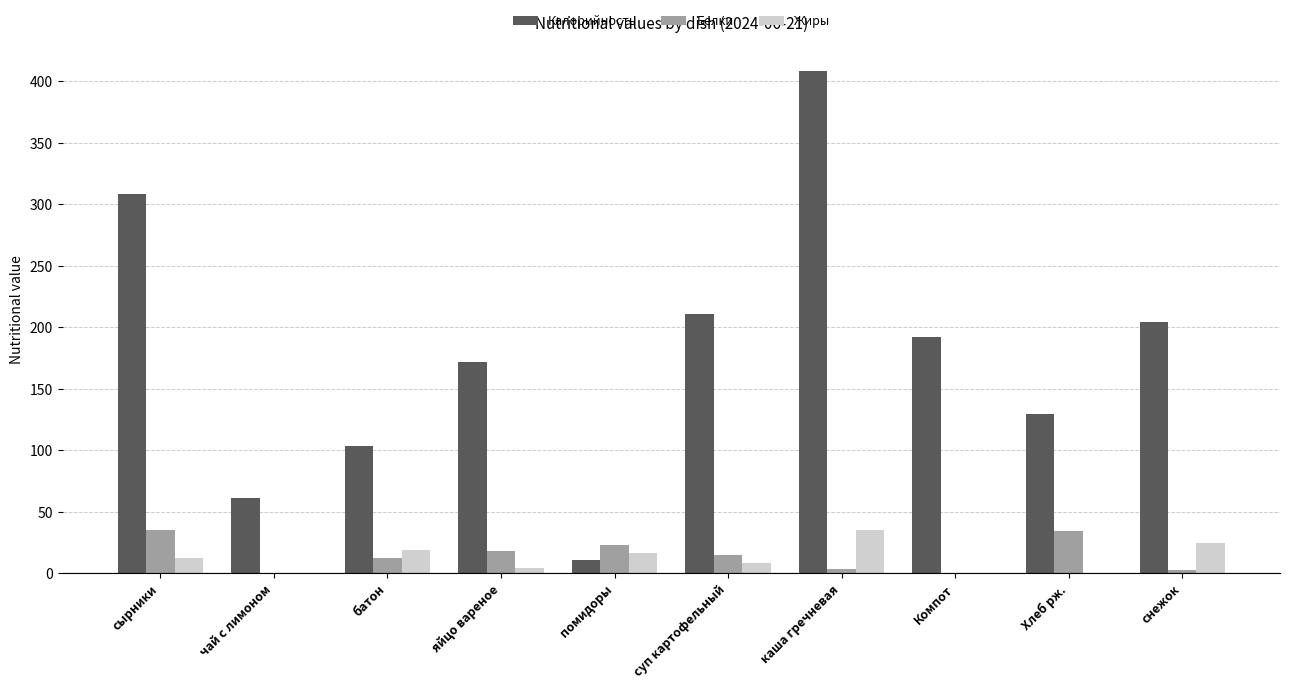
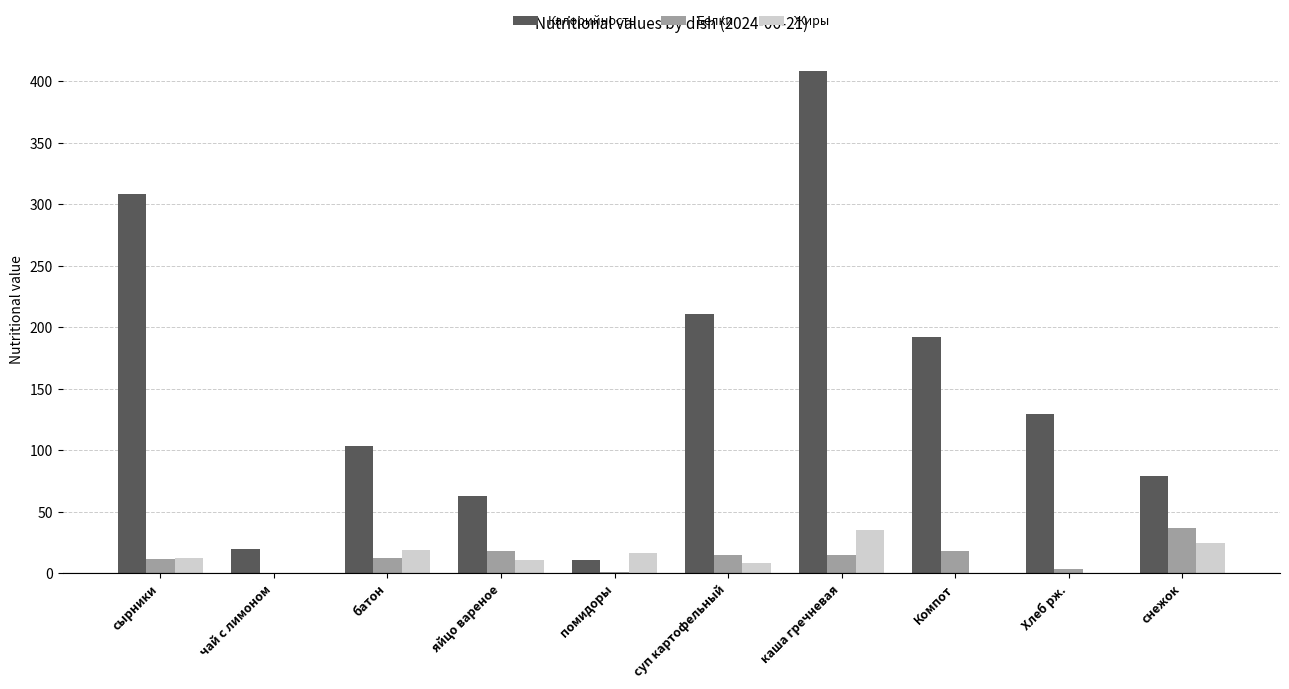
  {
    "Калорийность": {
      "сырники": 308,
-     "чай с лимоном": 61,
+     "чай с лимоном": 20,
      "батон": 104,
-     "яйцо вареное": 172,
+     "яйцо вареное": 63,
      "помидоры": 11,
      "суп картофельный": 211,
      "каша гречневая": 408,
      "Компот": 193,
      "Хлеб рж.": 130,
-     "снежок": 205
+     "снежок": 79
    },
    "Белки": {
-     "сырники": 36,
+     "сырники": 12,
      "батон": 13,
      "яйцо вареное": 18,
-     "помидоры": 24,
+     "помидоры": 1,
      "суп картофельный": 15,
-     "каша гречневая": 4,
-     "Компот": 1,
-     "Хлеб рж.": 35,
-     "снежок": 3
+     "каша гречневая": 15,
+     "Компот": 18,
+     "Хлеб рж.": 4,
+     "снежок": 37
    },
    "Жиры": {
      "сырники": 13,
      "чай с лимоном": 0,
      "батон": 19,
-     "яйцо вареное": 5,
+     "яйцо вареное": 11,
      "помидоры": 17,
      "суп картофельный": 9,
      "каша гречневая": 35,
      "Компот": 0,
      "Хлеб рж.": 0,
      "снежок": 25
    }
  }
